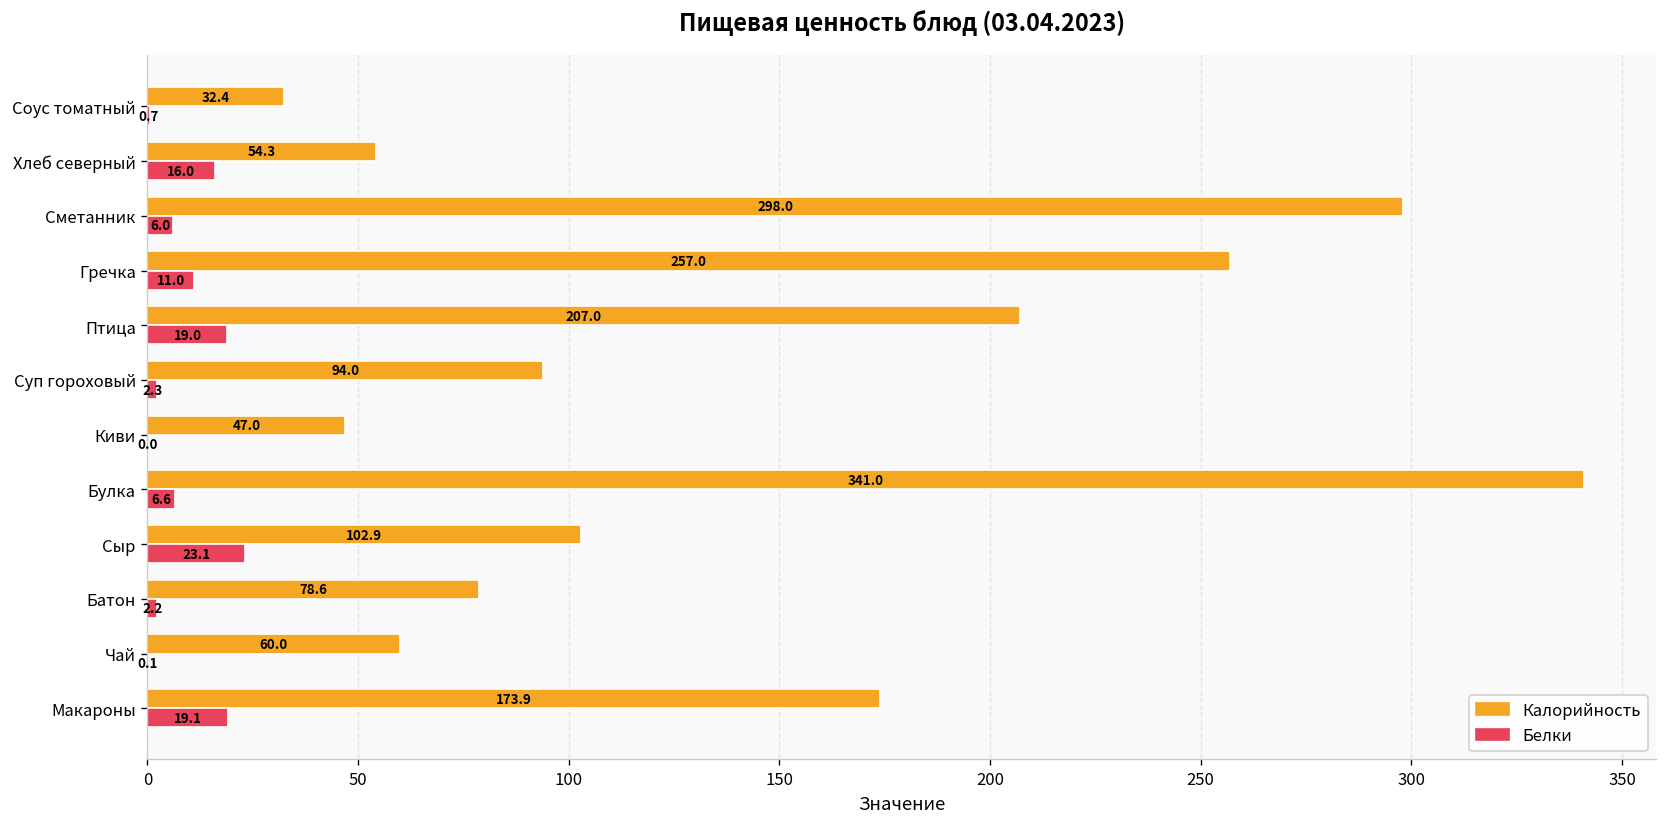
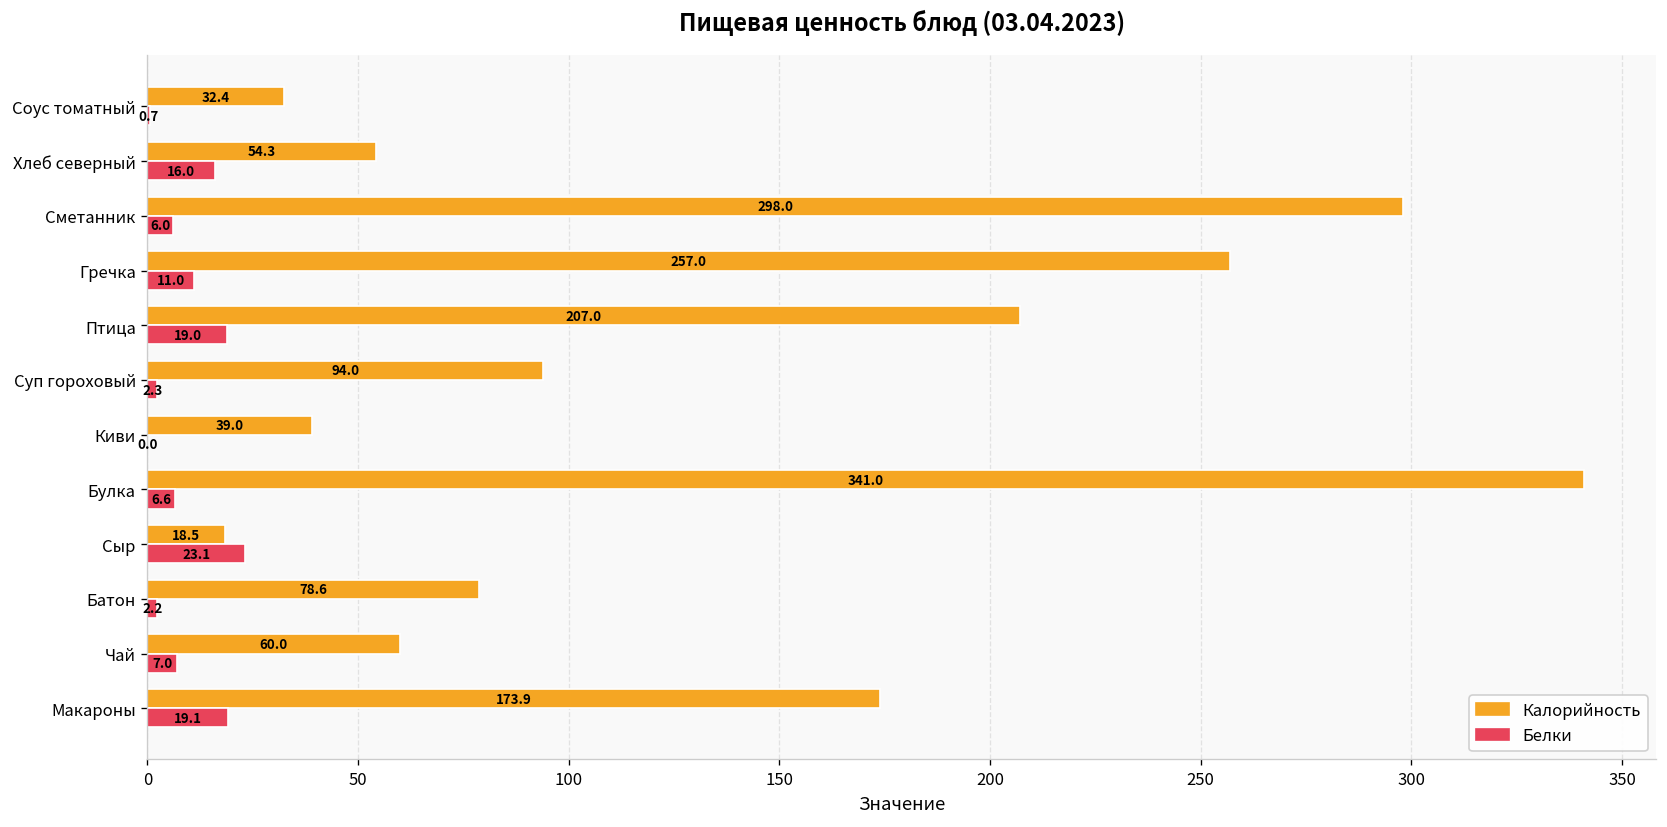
  {
    "Калорийность": {
      "Соус томатный": 32.4,
      "Хлеб северный": 54.3,
      "Сметанник": 298.0,
      "Гречка": 257.0,
      "Птица": 207.0,
      "Суп гороховый": 94.0,
-     "Киви": 47.0,
+     "Киви": 39.0,
      "Булка": 341.0,
-     "Сыр": 102.9,
+     "Сыр": 18.5,
      "Батон": 78.6,
      "Чай": 60.0,
      "Макароны": 173.9
    },
    "Белки": {
      "Соус томатный": 0.7,
      "Хлеб северный": 16.0,
      "Сметанник": 6.0,
      "Гречка": 11.0,
      "Птица": 19.0,
      "Суп гороховый": 2.3,
      "Киви": 0.0,
      "Булка": 6.6,
      "Сыр": 23.1,
      "Батон": 2.2,
-     "Чай": 0.1,
+     "Чай": 7.0,
      "Макароны": 19.1
    }
  }
